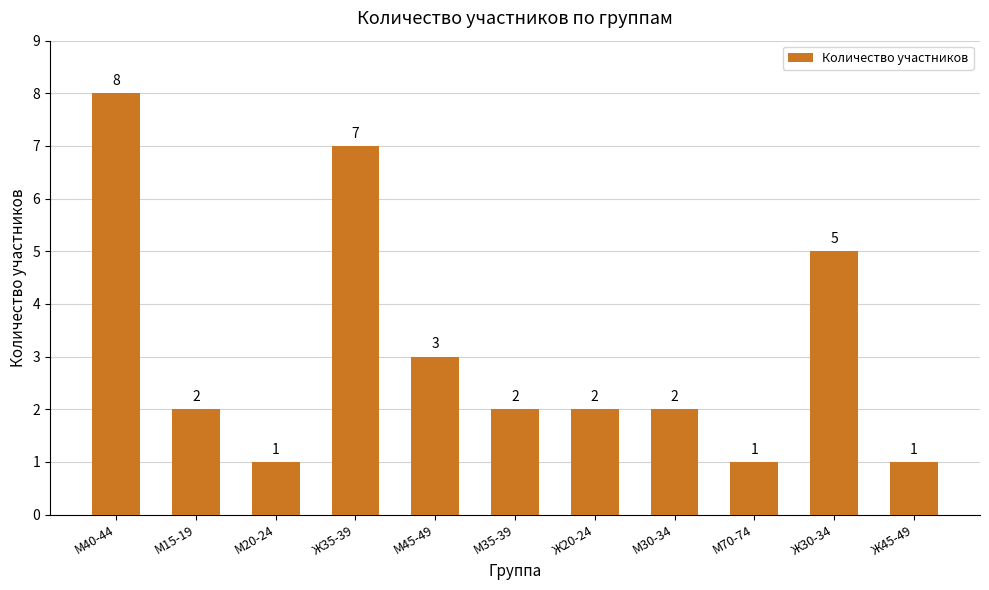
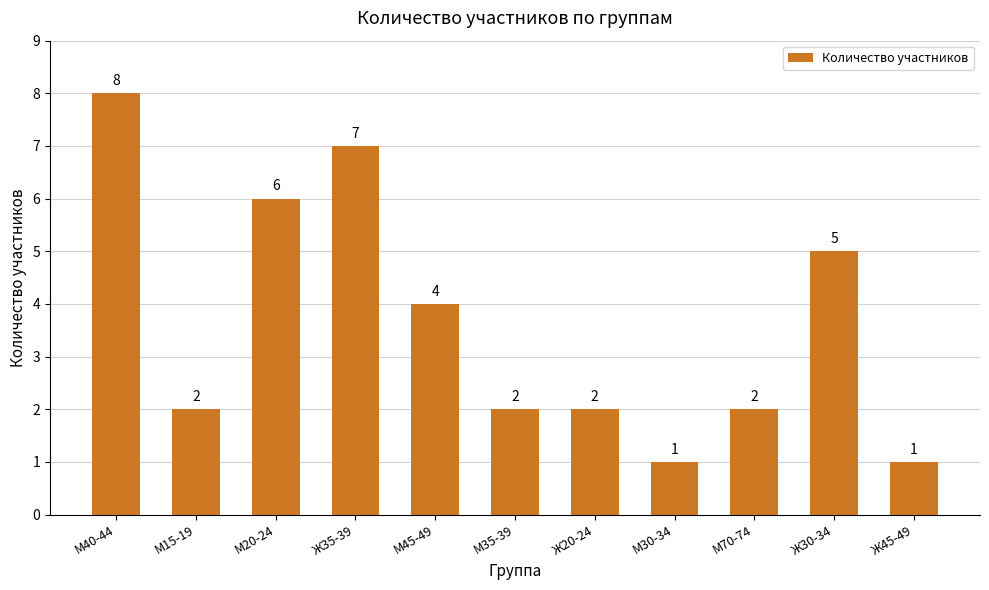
  {
    "М40-44": 8,
    "М15-19": 2,
-   "М20-24": 1,
+   "М20-24": 6,
    "Ж35-39": 7,
-   "М45-49": 3,
+   "М45-49": 4,
    "М35-39": 2,
    "Ж20-24": 2,
-   "М30-34": 2,
-   "М70-74": 1,
+   "М30-34": 1,
+   "М70-74": 2,
    "Ж30-34": 5,
    "Ж45-49": 1
  }
